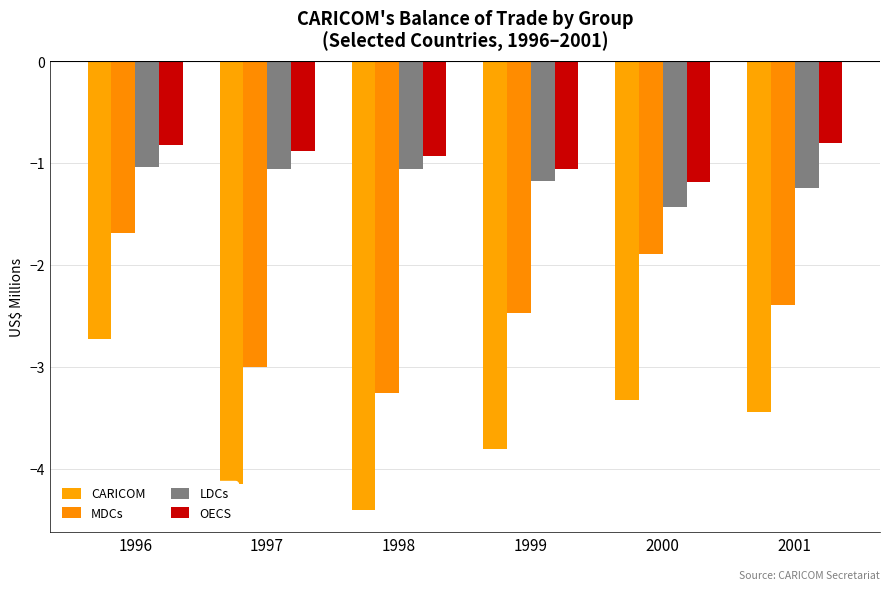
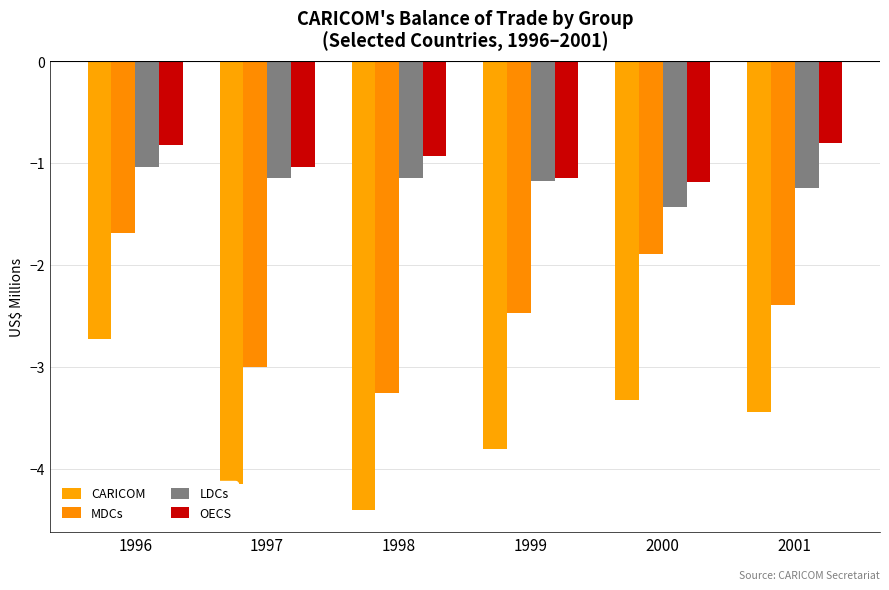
  {
    "LDCs": {
      "1996": -1.04,
-     "1997": -1.06,
-     "1998": -1.06,
+     "1997": -1.15,
+     "1998": -1.15,
      "1999": -1.18,
      "2000": -1.43,
      "2001": -1.25
    },
    "OECS": {
      "1996": -0.82,
-     "1997": -0.88,
+     "1997": -1.04,
      "1998": -0.93,
-     "1999": -1.06,
+     "1999": -1.15,
      "2000": -1.18,
      "2001": -0.81
    }
  }
